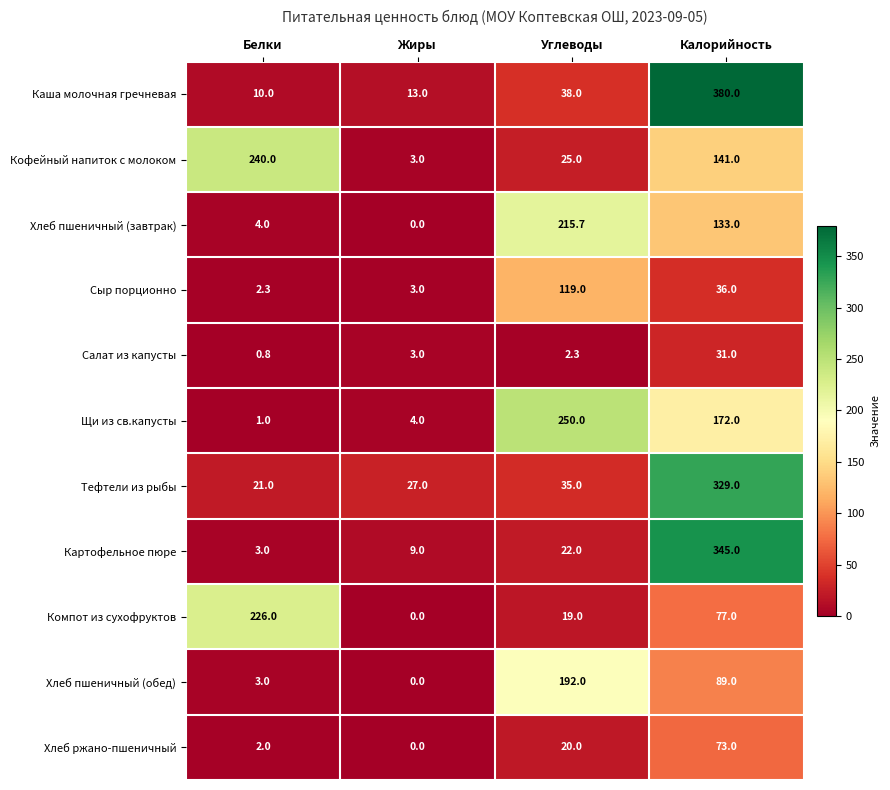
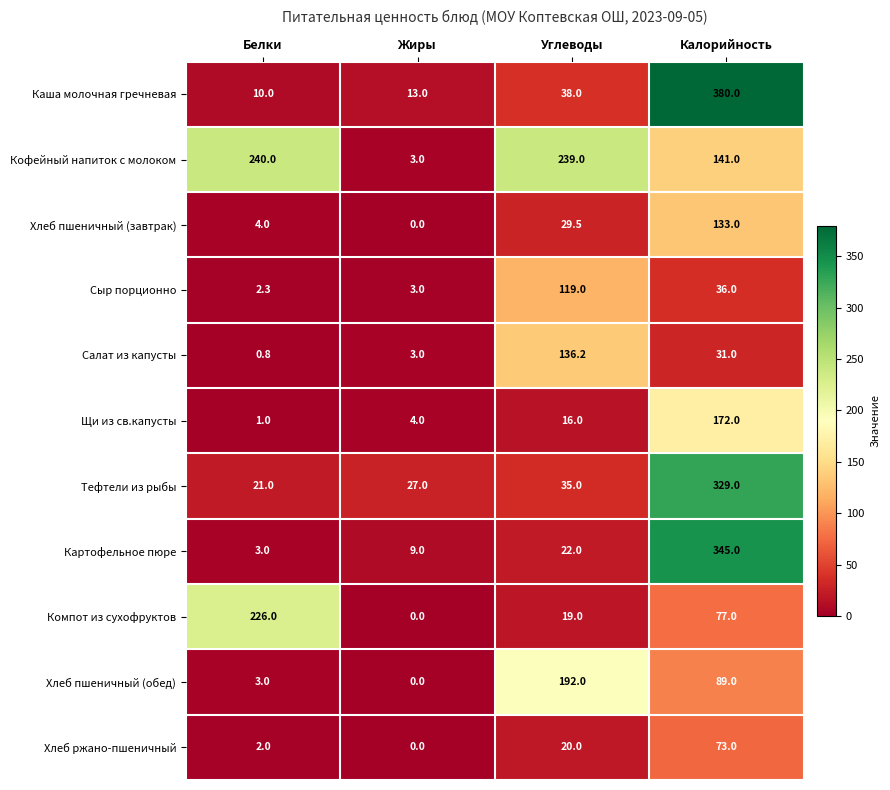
  {
    "Каша молочная гречневая": {
      "Белки": 10.0,
      "Жиры": 13.0,
      "Углеводы": 38.0,
      "Калорийность": 380.0
    },
    "Кофейный напиток с молоком": {
      "Белки": 240.0,
      "Жиры": 3.0,
-     "Углеводы": 25.0,
+     "Углеводы": 239.0,
      "Калорийность": 141.0
    },
    "Хлеб пшеничный (завтрак)": {
      "Белки": 4.0,
      "Жиры": 0.0,
-     "Углеводы": 215.7,
+     "Углеводы": 29.5,
      "Калорийность": 133.0
    },
    "Сыр порционно": {
      "Белки": 2.3,
      "Жиры": 3.0,
      "Углеводы": 119.0,
      "Калорийность": 36.0
    },
    "Салат из капусты": {
      "Белки": 0.8,
      "Жиры": 3.0,
-     "Углеводы": 2.3,
+     "Углеводы": 136.2,
      "Калорийность": 31.0
    },
    "Щи из св.капусты": {
      "Белки": 1.0,
      "Жиры": 4.0,
-     "Углеводы": 250.0,
+     "Углеводы": 16.0,
      "Калорийность": 172.0
    },
    "Тефтели из рыбы": {
      "Белки": 21.0,
      "Жиры": 27.0,
      "Углеводы": 35.0,
      "Калорийность": 329.0
    },
    "Картофельное пюре": {
      "Белки": 3.0,
      "Жиры": 9.0,
      "Углеводы": 22.0,
      "Калорийность": 345.0
    },
    "Компот из сухофруктов": {
      "Белки": 226.0,
      "Жиры": 0.0,
      "Углеводы": 19.0,
      "Калорийность": 77.0
    },
    "Хлеб пшеничный (обед)": {
      "Белки": 3.0,
      "Жиры": 0.0,
      "Углеводы": 192.0,
      "Калорийность": 89.0
    },
    "Хлеб ржано-пшеничный": {
      "Белки": 2.0,
      "Жиры": 0.0,
      "Углеводы": 20.0,
      "Калорийность": 73.0
    }
  }
